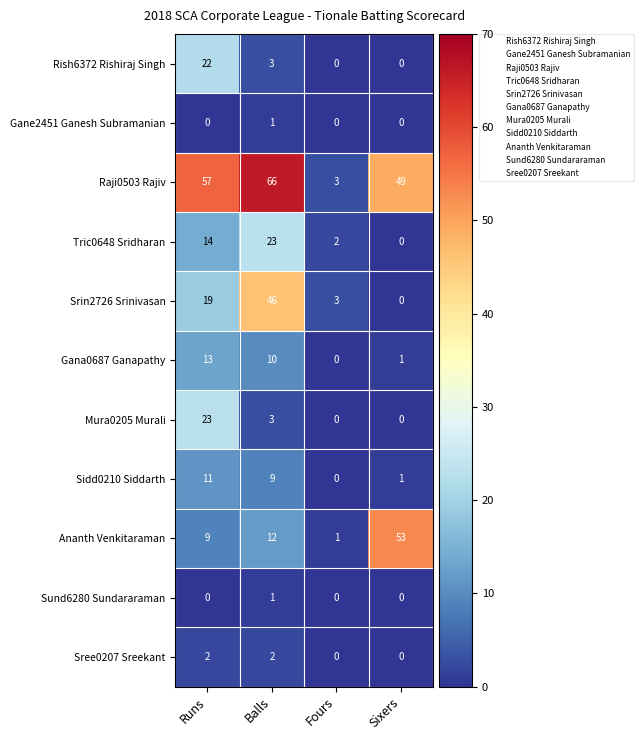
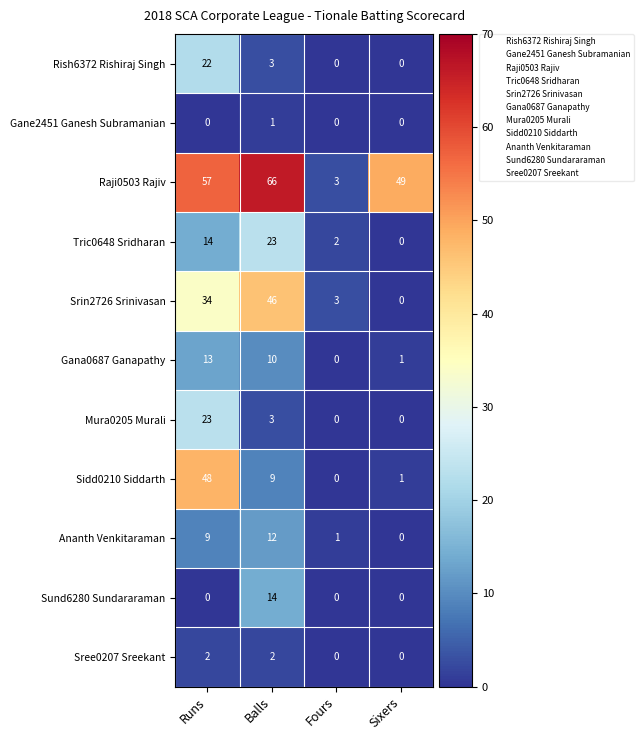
  {
    "Rish6372 Rishiraj Singh": {
      "Runs": 22,
      "Balls": 3,
      "Fours": 0,
      "Sixers": 0
    },
    "Gane2451 Ganesh Subramanian": {
      "Runs": 0,
      "Balls": 1,
      "Fours": 0,
      "Sixers": 0
    },
    "Raji0503 Rajiv": {
      "Runs": 57,
      "Balls": 66,
      "Fours": 3,
      "Sixers": 49
    },
    "Tric0648 Sridharan": {
      "Runs": 14,
      "Balls": 23,
      "Fours": 2,
      "Sixers": 0
    },
    "Srin2726 Srinivasan": {
-     "Runs": 19,
+     "Runs": 34,
      "Balls": 46,
      "Fours": 3,
      "Sixers": 0
    },
    "Gana0687 Ganapathy": {
      "Runs": 13,
      "Balls": 10,
      "Fours": 0,
      "Sixers": 1
    },
    "Mura0205 Murali": {
      "Runs": 23,
      "Balls": 3,
      "Fours": 0,
      "Sixers": 0
    },
    "Sidd0210 Siddarth": {
-     "Runs": 11,
+     "Runs": 48,
      "Balls": 9,
      "Fours": 0,
      "Sixers": 1
    },
    "Ananth Venkitaraman": {
      "Runs": 9,
      "Balls": 12,
      "Fours": 1,
-     "Sixers": 53
+     "Sixers": 0
    },
    "Sund6280 Sundararaman": {
      "Runs": 0,
-     "Balls": 1,
+     "Balls": 14,
      "Fours": 0,
      "Sixers": 0
    },
    "Sree0207 Sreekant": {
      "Runs": 2,
      "Balls": 2,
      "Fours": 0,
      "Sixers": 0
    }
  }
